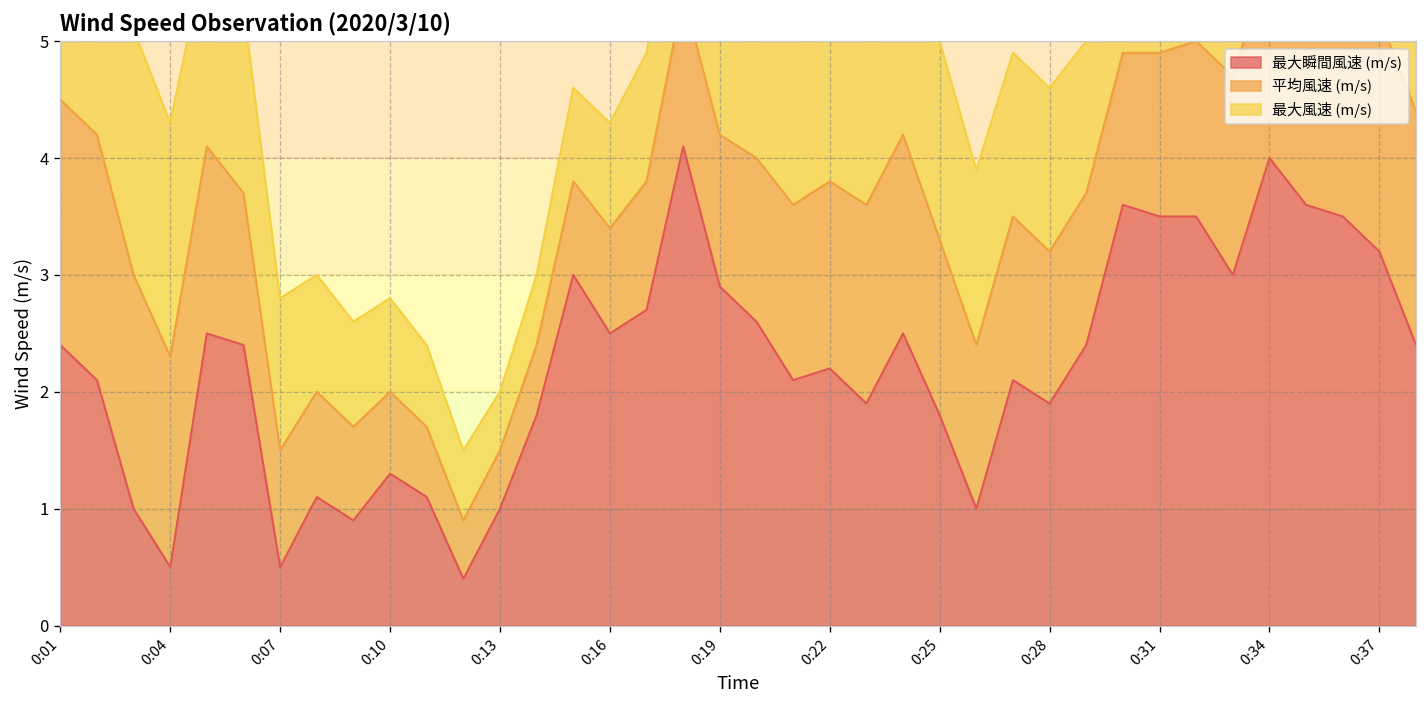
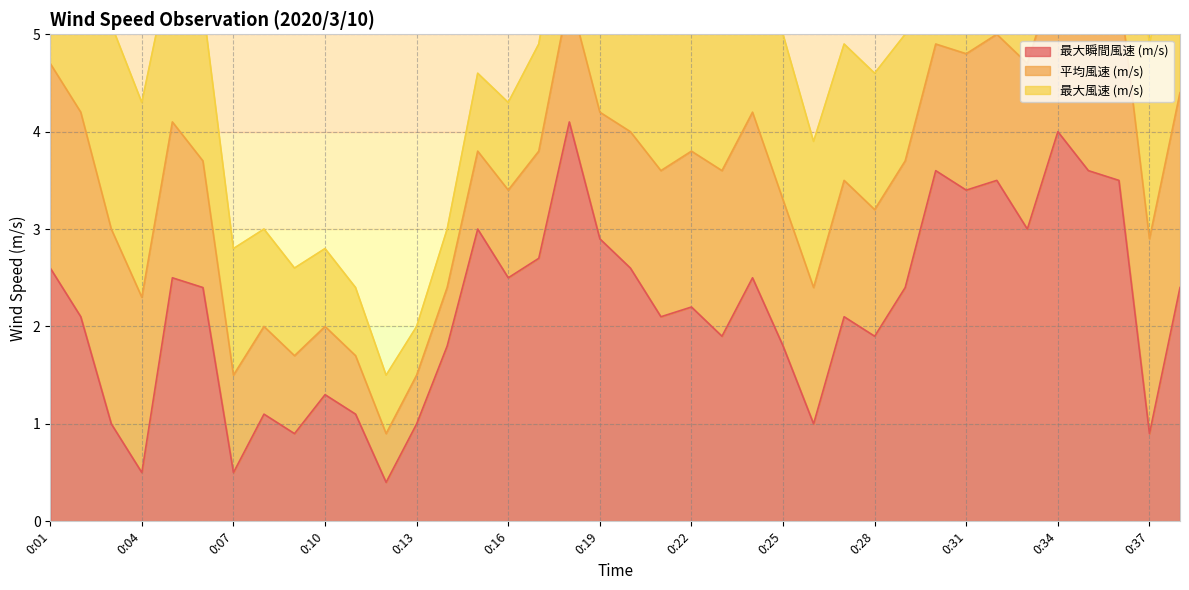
  {
    "最大瞬間風速 (m/s)": {
-     "0:01": 2.4,
+     "0:01": 2.6,
      "0:04": 0.5,
      "0:07": 0.5,
      "0:10": 1.3,
      "0:13": 1.0,
      "0:16": 2.5,
      "0:19": 2.9,
      "0:22": 2.2,
      "0:25": 1.8,
      "0:28": 1.9,
-     "0:31": 3.5,
+     "0:31": 3.4,
      "0:34": 4.0,
-     "0:37": 3.2
+     "0:37": 0.9
    }
  }
